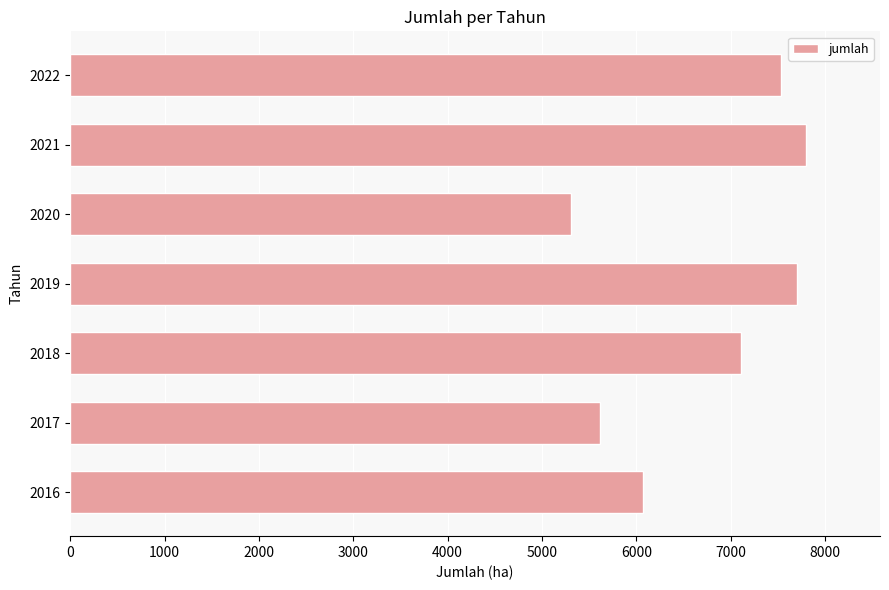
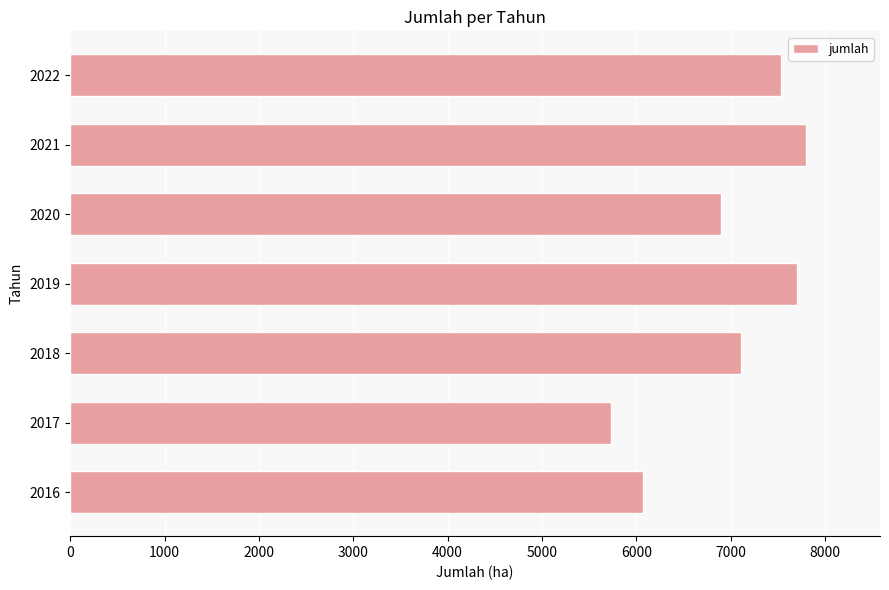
  {
    "2022": 7500,
    "2021": 7800,
-   "2020": 5300,
+   "2020": 6900,
    "2019": 7700,
    "2018": 7100,
-   "2017": 5600,
+   "2017": 5700,
    "2016": 6100
  }
